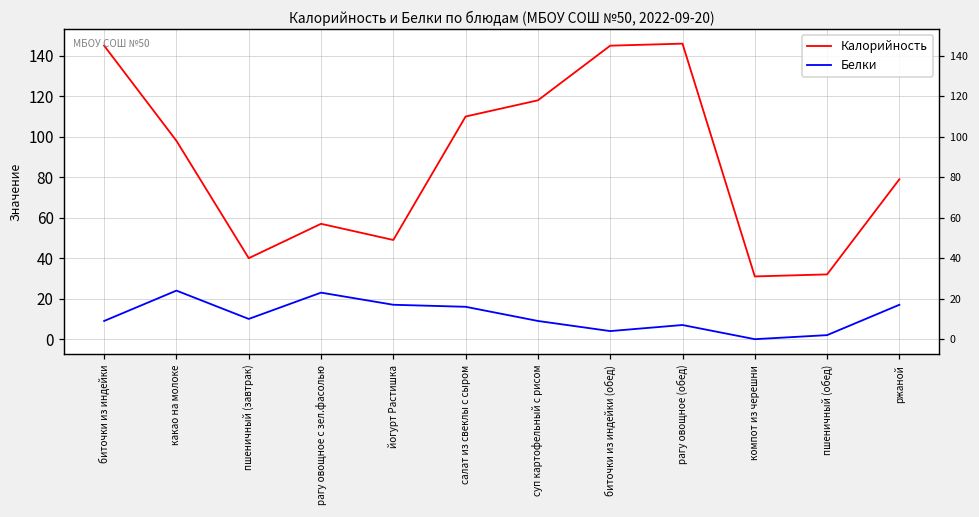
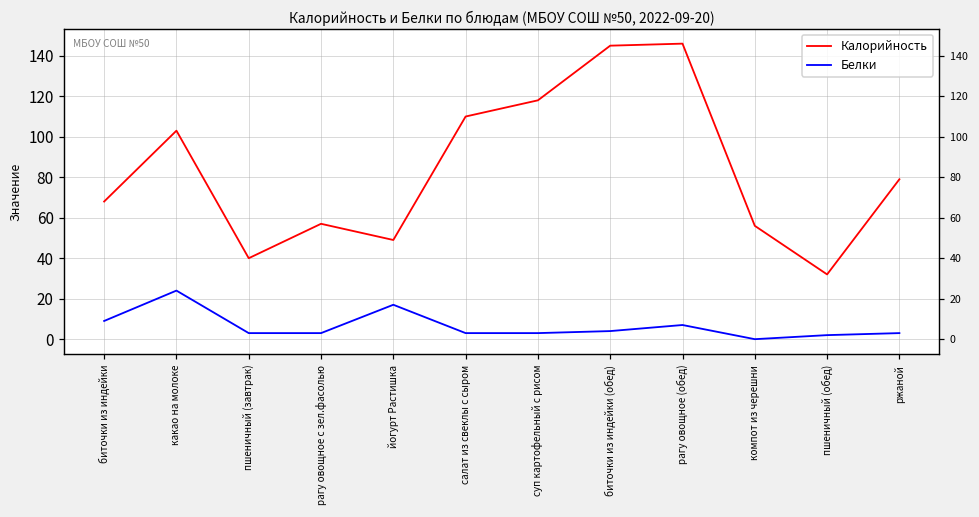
  {
    "Калорийность": {
-     "биточки из индейки": 145,
-     "какао на молоке": 98,
+     "биточки из индейки": 68,
+     "какао на молоке": 103,
      "пшеничный (завтрак)": 40,
      "рагу овощное с зел.фасолью": 57,
      "йогурт Растишка": 49,
      "салат из свеклы с сыром": 110,
      "суп картофельный с рисом": 118,
      "биточки из индейки (обед)": 145,
      "рагу овощное (обед)": 146,
-     "компот из черешни": 31,
+     "компот из черешни": 56,
      "пшеничный (обед)": 32,
      "ржаной": 79
    },
    "Белки": {
      "биточки из индейки": 9,
      "какао на молоке": 24,
-     "пшеничный (завтрак)": 10,
-     "рагу овощное с зел.фасолью": 23,
+     "пшеничный (завтрак)": 3,
+     "рагу овощное с зел.фасолью": 3,
      "йогурт Растишка": 17,
-     "салат из свеклы с сыром": 16,
-     "суп картофельный с рисом": 9,
+     "салат из свеклы с сыром": 3,
+     "суп картофельный с рисом": 3,
      "биточки из индейки (обед)": 4,
      "рагу овощное (обед)": 7,
      "компот из черешни": 0,
      "пшеничный (обед)": 2,
-     "ржаной": 17
+     "ржаной": 3
    }
  }
